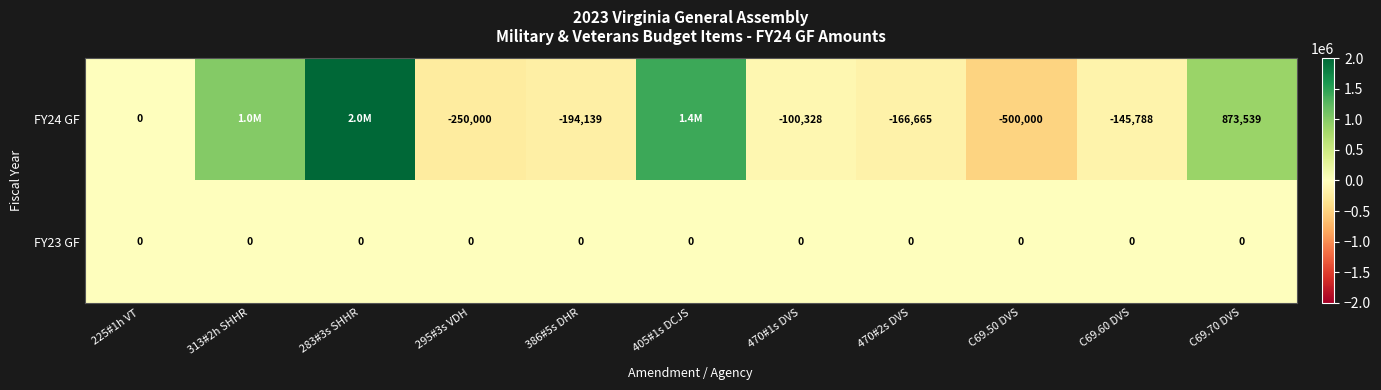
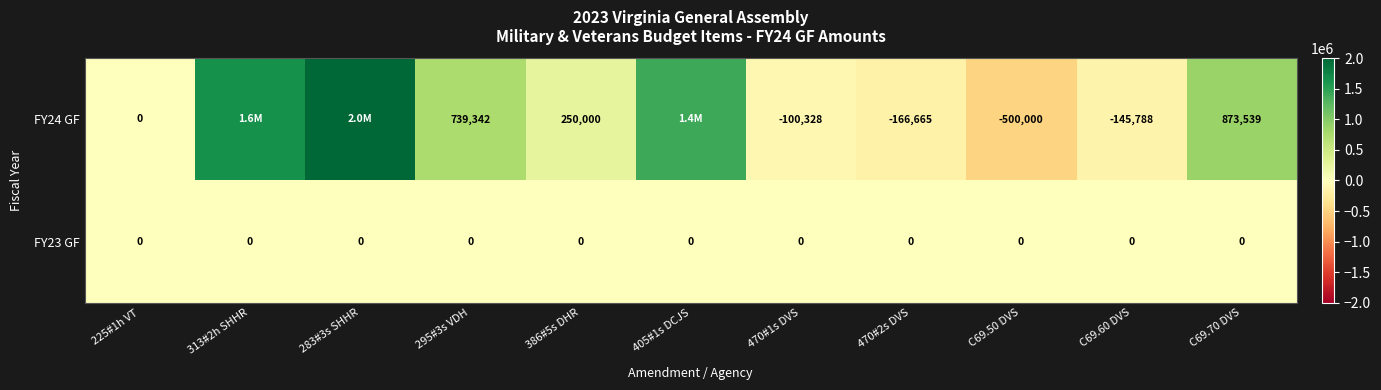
  {
    "FY24 GF": {
      "225#1h VT": "0",
-     "313#2h SHHR": "1.0M",
+     "313#2h SHHR": "1.6M",
      "283#3s SHHR": "2.0M",
-     "295#3s VDH": "-250,000",
-     "386#5s DHR": "-194,139",
+     "295#3s VDH": "739,342",
+     "386#5s DHR": "250,000",
      "405#1s DCJS": "1.4M",
      "470#1s DVS": "-100,328",
      "470#2s DVS": "-166,665",
      "C69.50 DVS": "-500,000",
      "C69.60 DVS": "-145,788",
      "C69.70 DVS": "873,539"
    },
    "FY23 GF": {
      "225#1h VT": "0",
      "313#2h SHHR": "0",
      "283#3s SHHR": "0",
      "295#3s VDH": "0",
      "386#5s DHR": "0",
      "405#1s DCJS": "0",
      "470#1s DVS": "0",
      "470#2s DVS": "0",
      "C69.50 DVS": "0",
      "C69.60 DVS": "0",
      "C69.70 DVS": "0"
    }
  }
